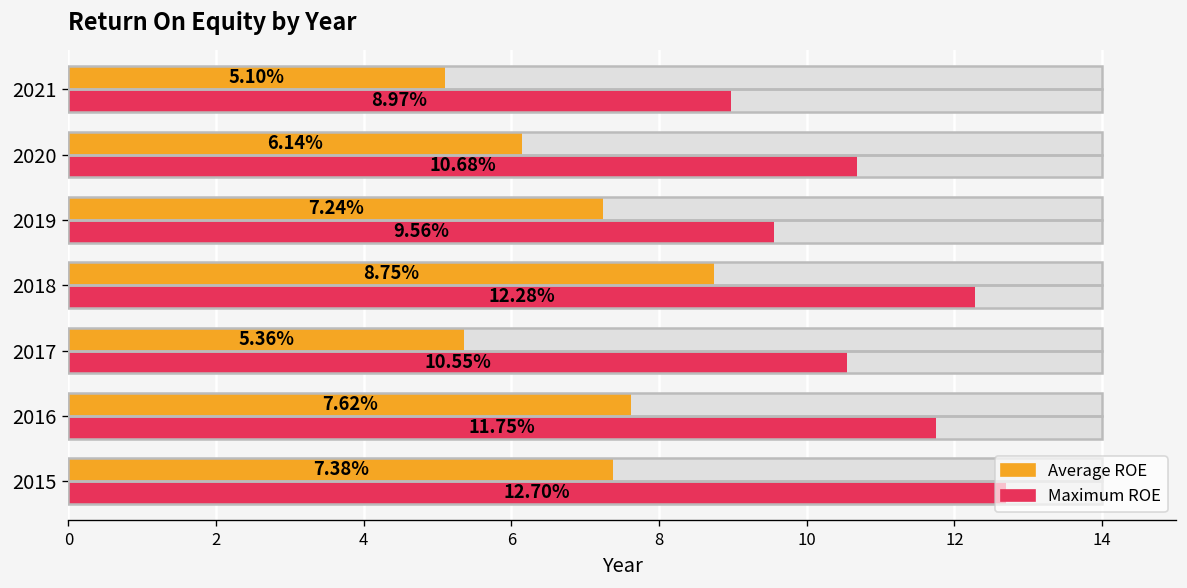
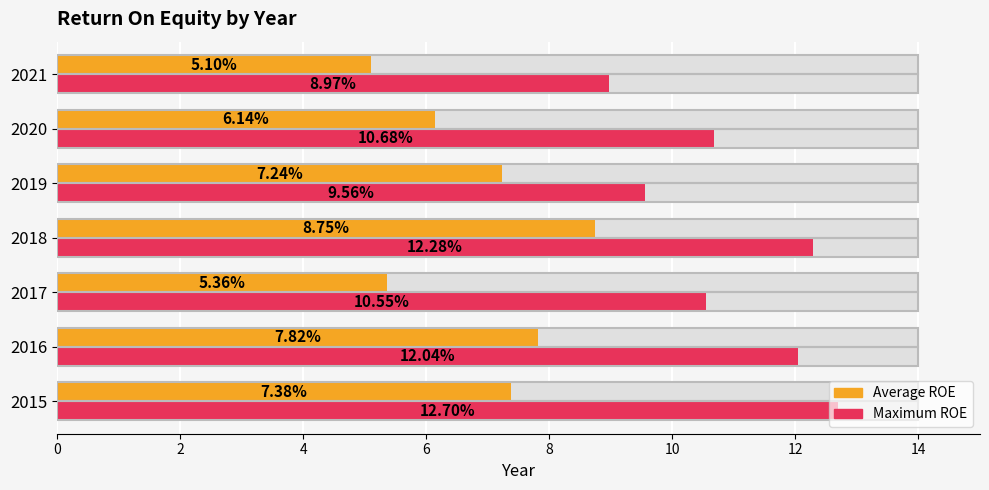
  {
    "Average ROE": {
-     "2016": "7.62%"
+     "2016": "7.82%"
    },
    "Maximum ROE": {
-     "2016": "11.75%"
+     "2016": "12.04%"
    }
  }
